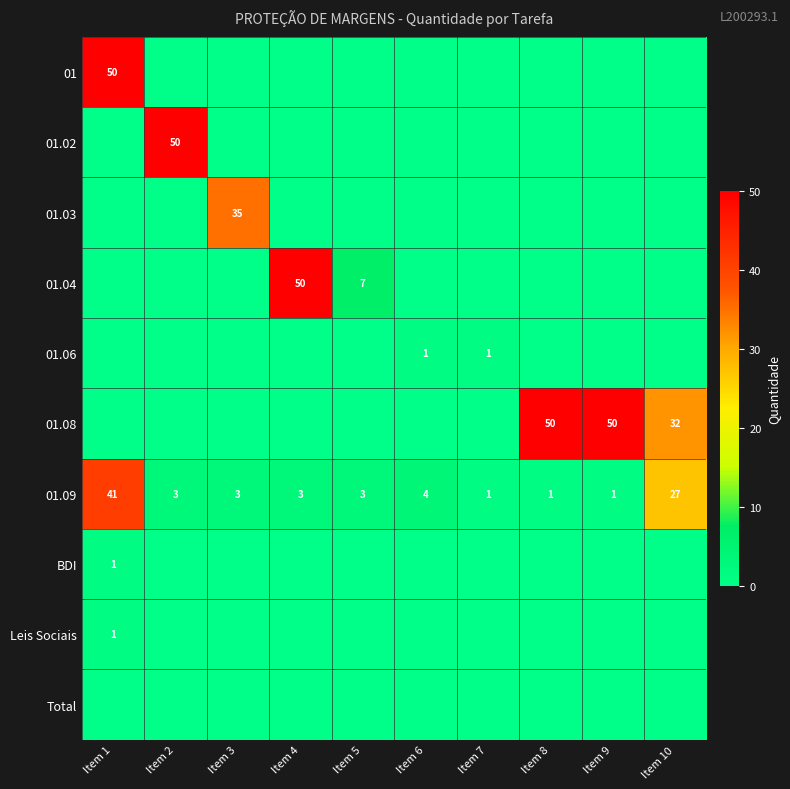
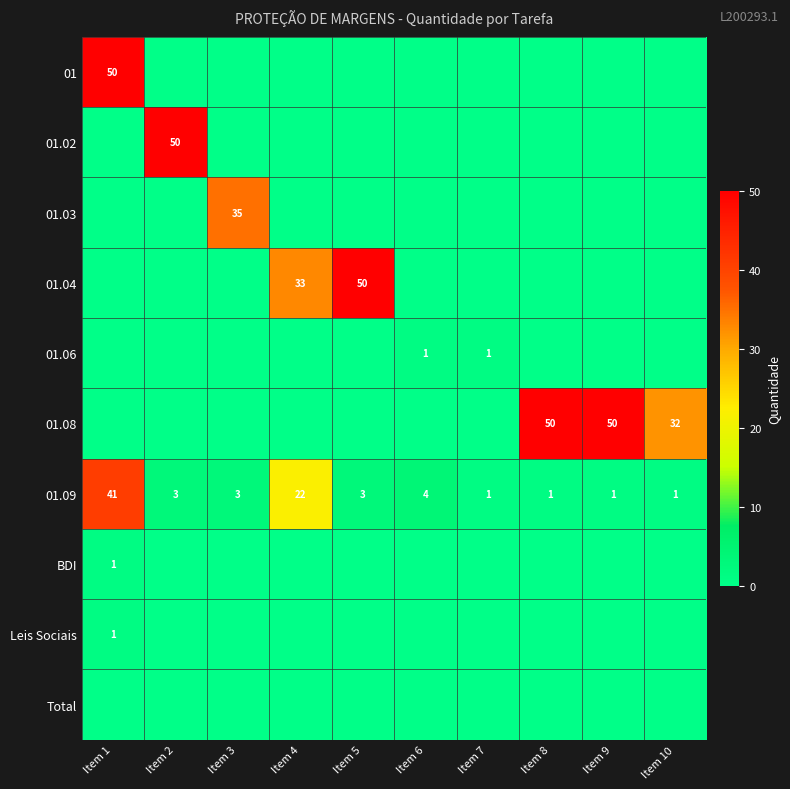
  {
    "01": {
      "Item 1": 50
    },
    "01.02": {
      "Item 2": 50
    },
    "01.03": {
      "Item 3": 35
    },
    "01.04": {
-     "Item 4": 50,
-     "Item 5": 7
+     "Item 4": 33,
+     "Item 5": 50
    },
    "01.06": {
      "Item 6": 1,
      "Item 7": 1
    },
    "01.08": {
      "Item 8": 50,
      "Item 9": 50,
      "Item 10": 32
    },
    "01.09": {
      "Item 1": 41,
      "Item 2": 3,
      "Item 3": 3,
-     "Item 4": 3,
+     "Item 4": 22,
      "Item 5": 3,
      "Item 6": 4,
      "Item 7": 1,
      "Item 8": 1,
      "Item 9": 1,
-     "Item 10": 27
+     "Item 10": 1
    },
    "BDI": {
      "Item 1": 1
    },
    "Leis Sociais": {
      "Item 1": 1
    }
  }
